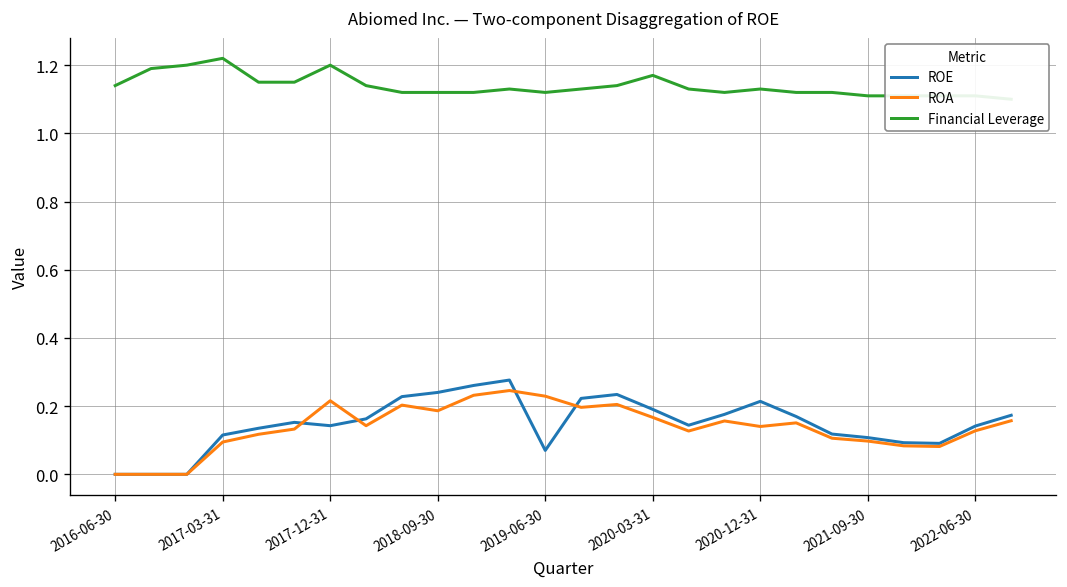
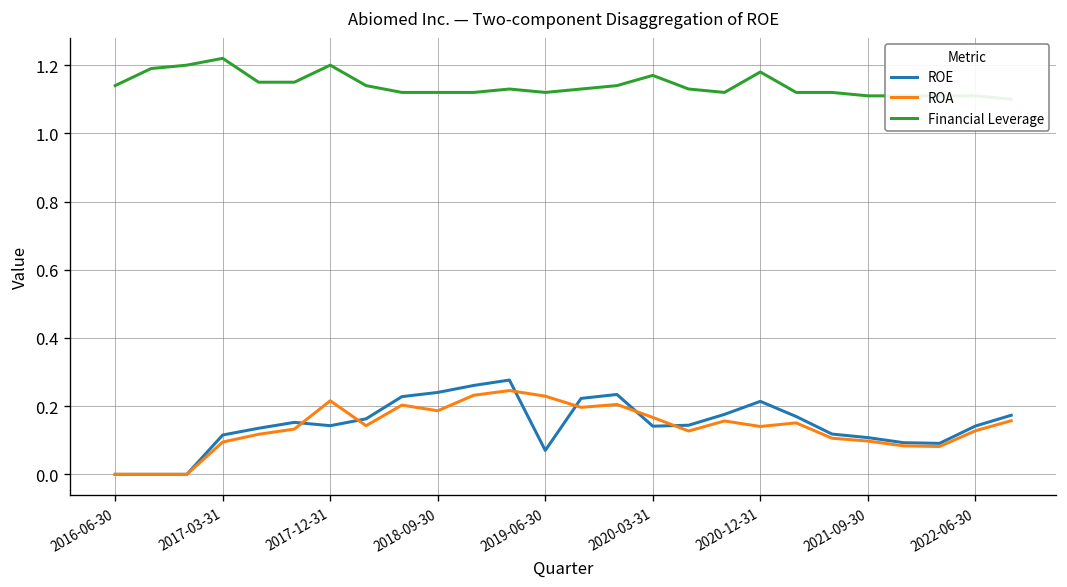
  {
    "ROE": {
      "2017-03-31": 0.12,
      "2017-12-31": 0.14,
      "2018-09-30": 0.24,
      "2019-06-30": 0.07,
-     "2020-03-31": 0.19,
+     "2020-03-31": 0.14,
      "2020-12-31": 0.21,
      "2021-09-30": 0.11,
      "2022-06-30": 0.14
    },
    "ROA": {
      "2017-03-31": 0.09,
      "2017-12-31": 0.22,
      "2018-09-30": 0.19,
      "2019-06-30": 0.23,
      "2020-03-31": 0.17,
      "2020-12-31": 0.14,
      "2021-09-30": 0.10,
      "2022-06-30": 0.13
    },
    "Financial Leverage": {
      "2016-06-30": 1.14,
      "2017-03-31": 1.22,
      "2017-12-31": 1.20,
      "2018-09-30": 1.12,
      "2019-06-30": 1.12,
      "2020-03-31": 1.17,
-     "2020-12-31": 1.13,
+     "2020-12-31": 1.18,
      "2021-09-30": 1.11
    }
  }
